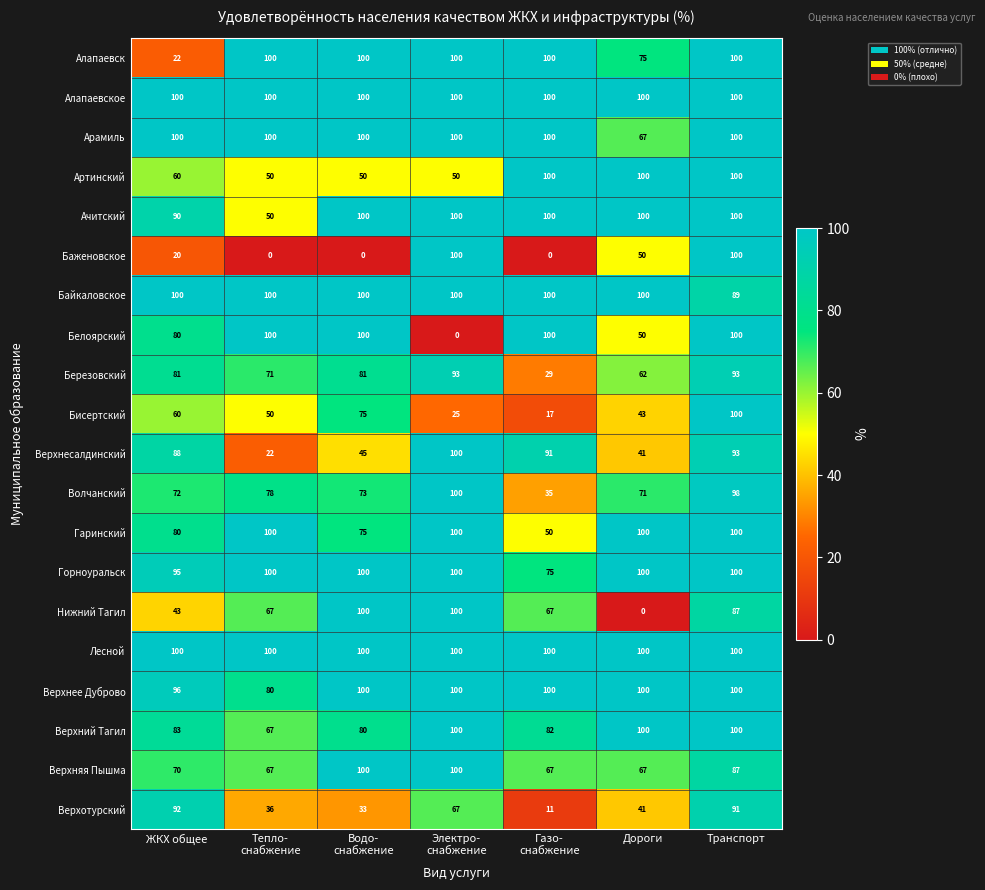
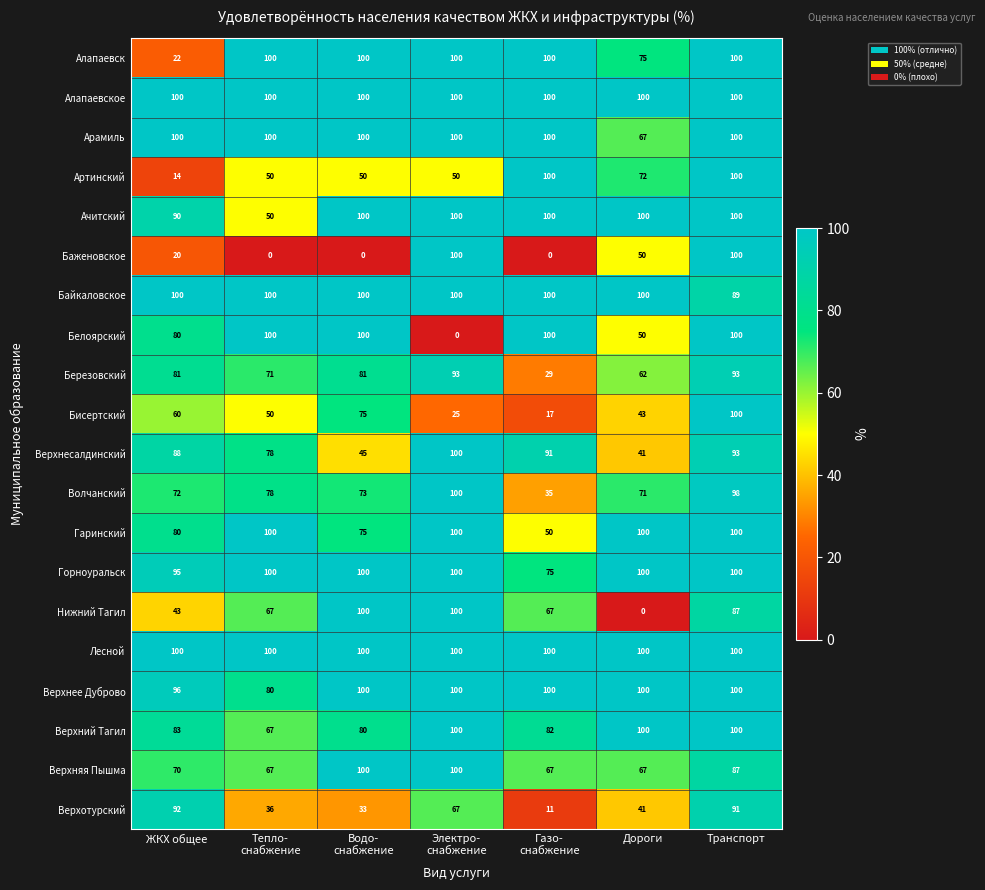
  {
    "Алапаевск": {
      "ЖКХ общее": 22,
      "Тепло- снабжение": 100,
      "Водо- снабжение": 100,
      "Электро- снабжение": 100,
      "Газо- снабжение": 100,
      "Дороги": 75,
      "Транспорт": 100
    },
    "Алапаевское": {
      "ЖКХ общее": 100,
      "Тепло- снабжение": 100,
      "Водо- снабжение": 100,
      "Электро- снабжение": 100,
      "Газо- снабжение": 100,
      "Дороги": 100,
      "Транспорт": 100
    },
    "Арамиль": {
      "ЖКХ общее": 100,
      "Тепло- снабжение": 100,
      "Водо- снабжение": 100,
      "Электро- снабжение": 100,
      "Газо- снабжение": 100,
      "Дороги": 67,
      "Транспорт": 100
    },
    "Артинский": {
-     "ЖКХ общее": 60,
+     "ЖКХ общее": 14,
      "Тепло- снабжение": 50,
      "Водо- снабжение": 50,
      "Электро- снабжение": 50,
      "Газо- снабжение": 100,
-     "Дороги": 100,
+     "Дороги": 72,
      "Транспорт": 100
    },
    "Ачитский": {
      "ЖКХ общее": 90,
      "Тепло- снабжение": 50,
      "Водо- снабжение": 100,
      "Электро- снабжение": 100,
      "Газо- снабжение": 100,
      "Дороги": 100,
      "Транспорт": 100
    },
    "Баженовское": {
      "ЖКХ общее": 20,
      "Тепло- снабжение": 0,
      "Водо- снабжение": 0,
      "Электро- снабжение": 100,
      "Газо- снабжение": 0,
      "Дороги": 50,
      "Транспорт": 100
    },
    "Байкаловское": {
      "ЖКХ общее": 100,
      "Тепло- снабжение": 100,
      "Водо- снабжение": 100,
      "Электро- снабжение": 100,
      "Газо- снабжение": 100,
      "Дороги": 100,
      "Транспорт": 89
    },
    "Белоярский": {
      "ЖКХ общее": 80,
      "Тепло- снабжение": 100,
      "Водо- снабжение": 100,
      "Электро- снабжение": 0,
      "Газо- снабжение": 100,
      "Дороги": 50,
      "Транспорт": 100
    },
    "Березовский": {
      "ЖКХ общее": 81,
      "Тепло- снабжение": 71,
      "Водо- снабжение": 81,
      "Электро- снабжение": 93,
      "Газо- снабжение": 29,
      "Дороги": 62,
      "Транспорт": 93
    },
    "Бисертский": {
      "ЖКХ общее": 60,
      "Тепло- снабжение": 50,
      "Водо- снабжение": 75,
      "Электро- снабжение": 25,
      "Газо- снабжение": 17,
      "Дороги": 43,
      "Транспорт": 100
    },
    "Верхнесалдинский": {
      "ЖКХ общее": 88,
-     "Тепло- снабжение": 22,
+     "Тепло- снабжение": 78,
      "Водо- снабжение": 45,
      "Электро- снабжение": 100,
      "Газо- снабжение": 91,
      "Дороги": 41,
      "Транспорт": 93
    },
    "Волчанский": {
      "ЖКХ общее": 72,
      "Тепло- снабжение": 78,
      "Водо- снабжение": 73,
      "Электро- снабжение": 100,
      "Газо- снабжение": 35,
      "Дороги": 71,
      "Транспорт": 98
    },
    "Гаринский": {
      "ЖКХ общее": 80,
      "Тепло- снабжение": 100,
      "Водо- снабжение": 75,
      "Электро- снабжение": 100,
      "Газо- снабжение": 50,
      "Дороги": 100,
      "Транспорт": 100
    },
    "Горноуральск": {
      "ЖКХ общее": 95,
      "Тепло- снабжение": 100,
      "Водо- снабжение": 100,
      "Электро- снабжение": 100,
      "Газо- снабжение": 75,
      "Дороги": 100,
      "Транспорт": 100
    },
    "Нижний Тагил": {
      "ЖКХ общее": 43,
      "Тепло- снабжение": 67,
      "Водо- снабжение": 100,
      "Электро- снабжение": 100,
      "Газо- снабжение": 67,
      "Дороги": 0,
      "Транспорт": 87
    },
    "Лесной": {
      "ЖКХ общее": 100,
      "Тепло- снабжение": 100,
      "Водо- снабжение": 100,
      "Электро- снабжение": 100,
      "Газо- снабжение": 100,
      "Дороги": 100,
      "Транспорт": 100
    },
    "Верхнее Дуброво": {
      "ЖКХ общее": 96,
      "Тепло- снабжение": 80,
      "Водо- снабжение": 100,
      "Электро- снабжение": 100,
      "Газо- снабжение": 100,
      "Дороги": 100,
      "Транспорт": 100
    },
    "Верхний Тагил": {
      "ЖКХ общее": 83,
      "Тепло- снабжение": 67,
      "Водо- снабжение": 80,
      "Электро- снабжение": 100,
      "Газо- снабжение": 82,
      "Дороги": 100,
      "Транспорт": 100
    },
    "Верхняя Пышма": {
      "ЖКХ общее": 70,
      "Тепло- снабжение": 67,
      "Водо- снабжение": 100,
      "Электро- снабжение": 100,
      "Газо- снабжение": 67,
      "Дороги": 67,
      "Транспорт": 87
    },
    "Верхотурский": {
      "ЖКХ общее": 92,
      "Тепло- снабжение": 36,
      "Водо- снабжение": 33,
      "Электро- снабжение": 67,
      "Газо- снабжение": 11,
      "Дороги": 41,
      "Транспорт": 91
    }
  }
